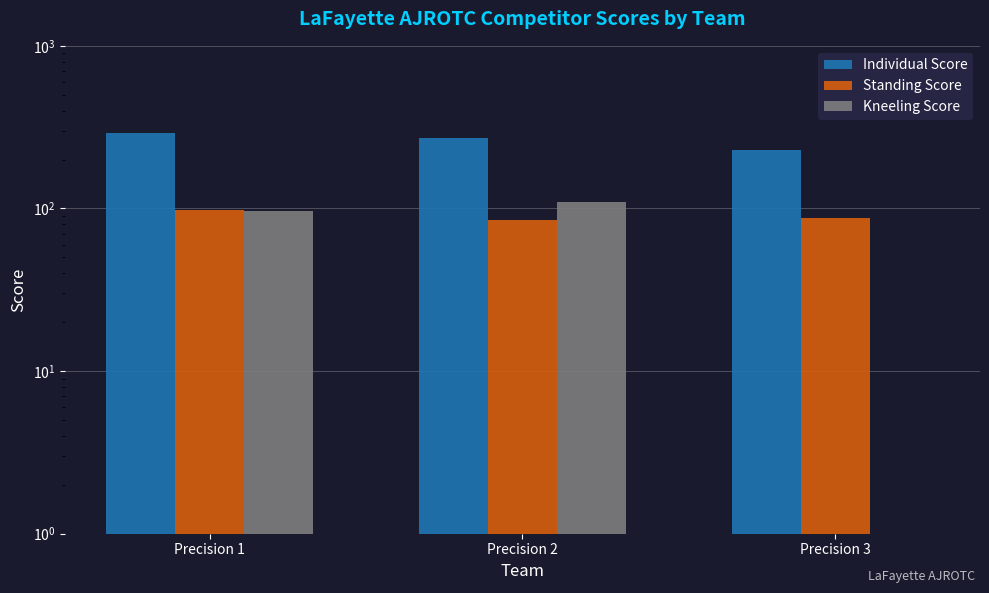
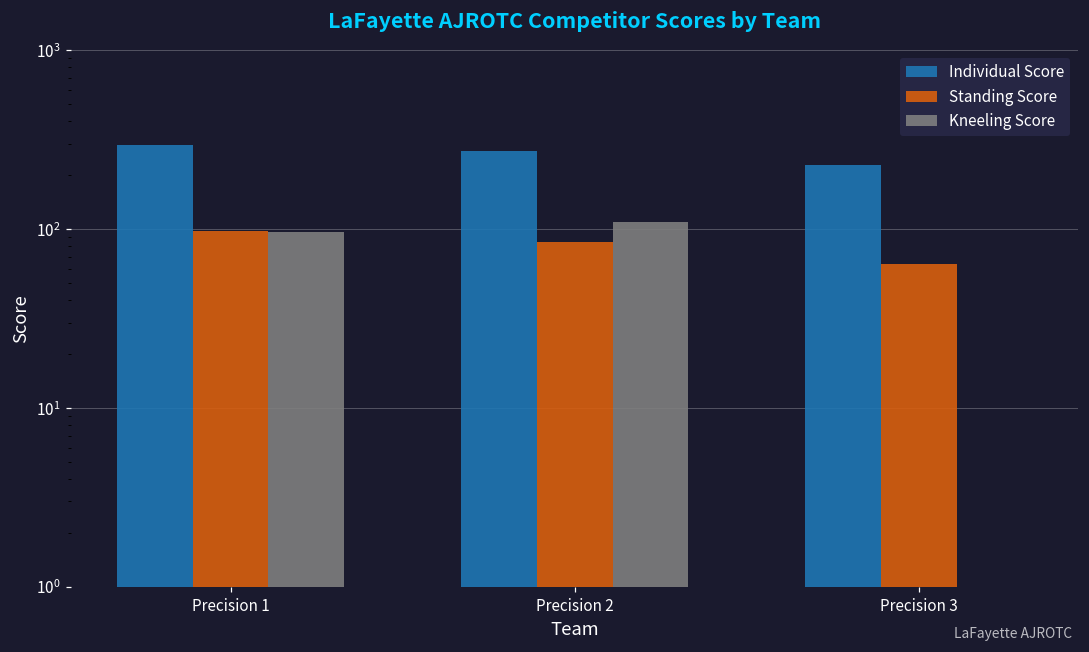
  {
    "Individual Score": {
      "Precision 1": 290,
      "Precision 2": 270,
      "Precision 3": 230
    },
    "Standing Score": {
      "Precision 1": 100,
      "Precision 2": 90,
-     "Precision 3": 90
+     "Precision 3": 64
    },
    "Kneeling Score": {
      "Precision 1": 100,
      "Precision 2": 110
    }
  }
